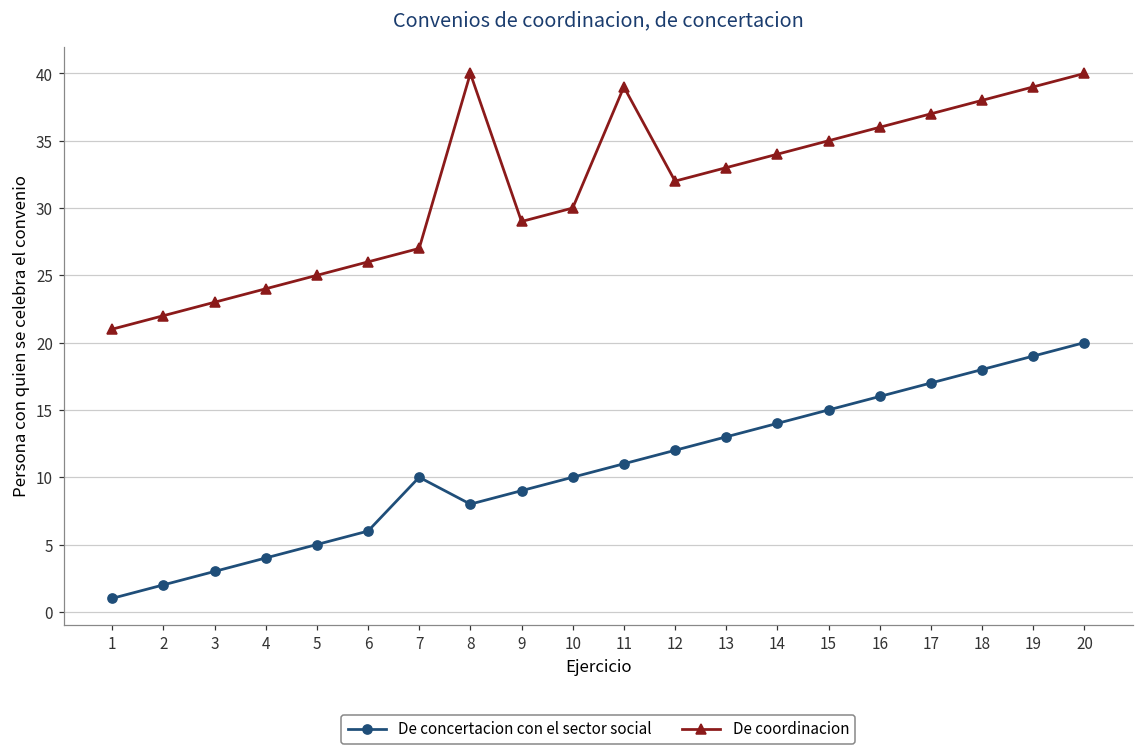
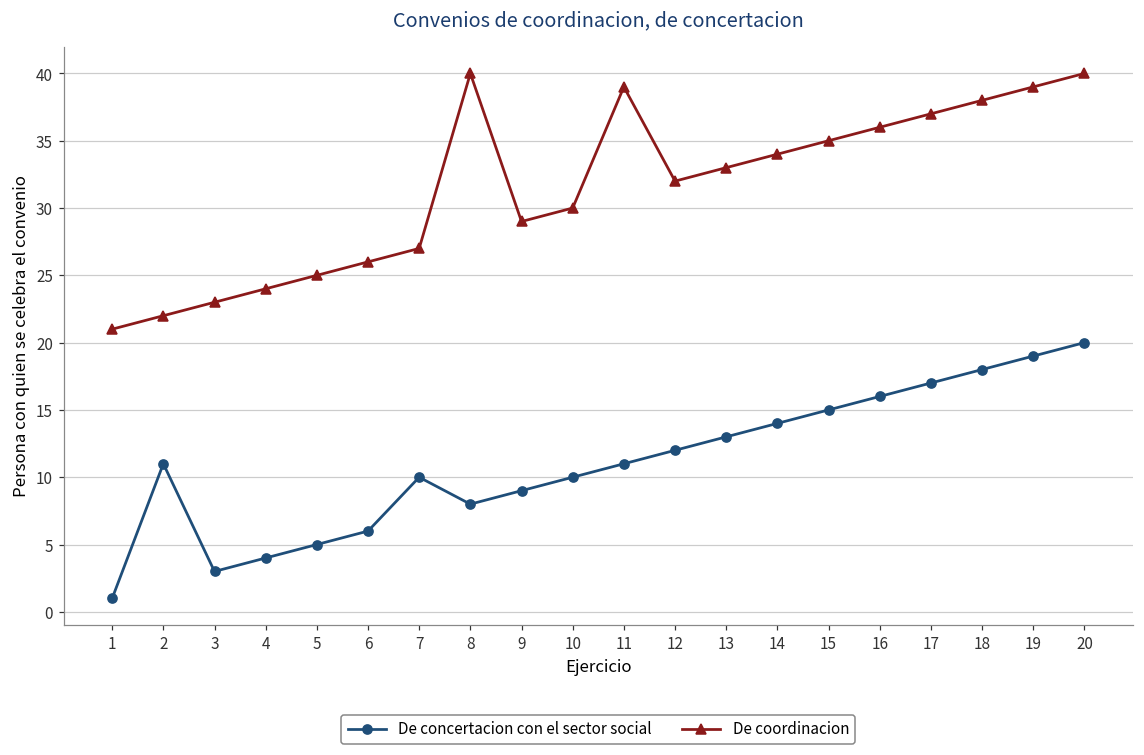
  {
    "De concertacion con el sector social": {
      "1": 1,
-     "2": 2,
+     "2": 11,
      "3": 3,
      "4": 4,
      "5": 5,
      "6": 6,
      "7": 10,
      "8": 8,
      "9": 9,
      "10": 10,
      "11": 11,
      "12": 12,
      "13": 13,
      "14": 14,
      "15": 15,
      "16": 16,
      "17": 17,
      "18": 18,
      "19": 19,
      "20": 20
    },
    "De coordinacion": {
      "1": 21,
      "2": 22,
      "3": 23,
      "4": 24,
      "5": 25,
      "6": 26,
      "7": 27,
      "8": 40,
      "9": 29,
      "10": 30,
      "11": 39,
      "12": 32,
      "13": 33,
      "14": 34,
      "15": 35,
      "16": 36,
      "17": 37,
      "18": 38,
      "19": 39,
      "20": 40
    }
  }
